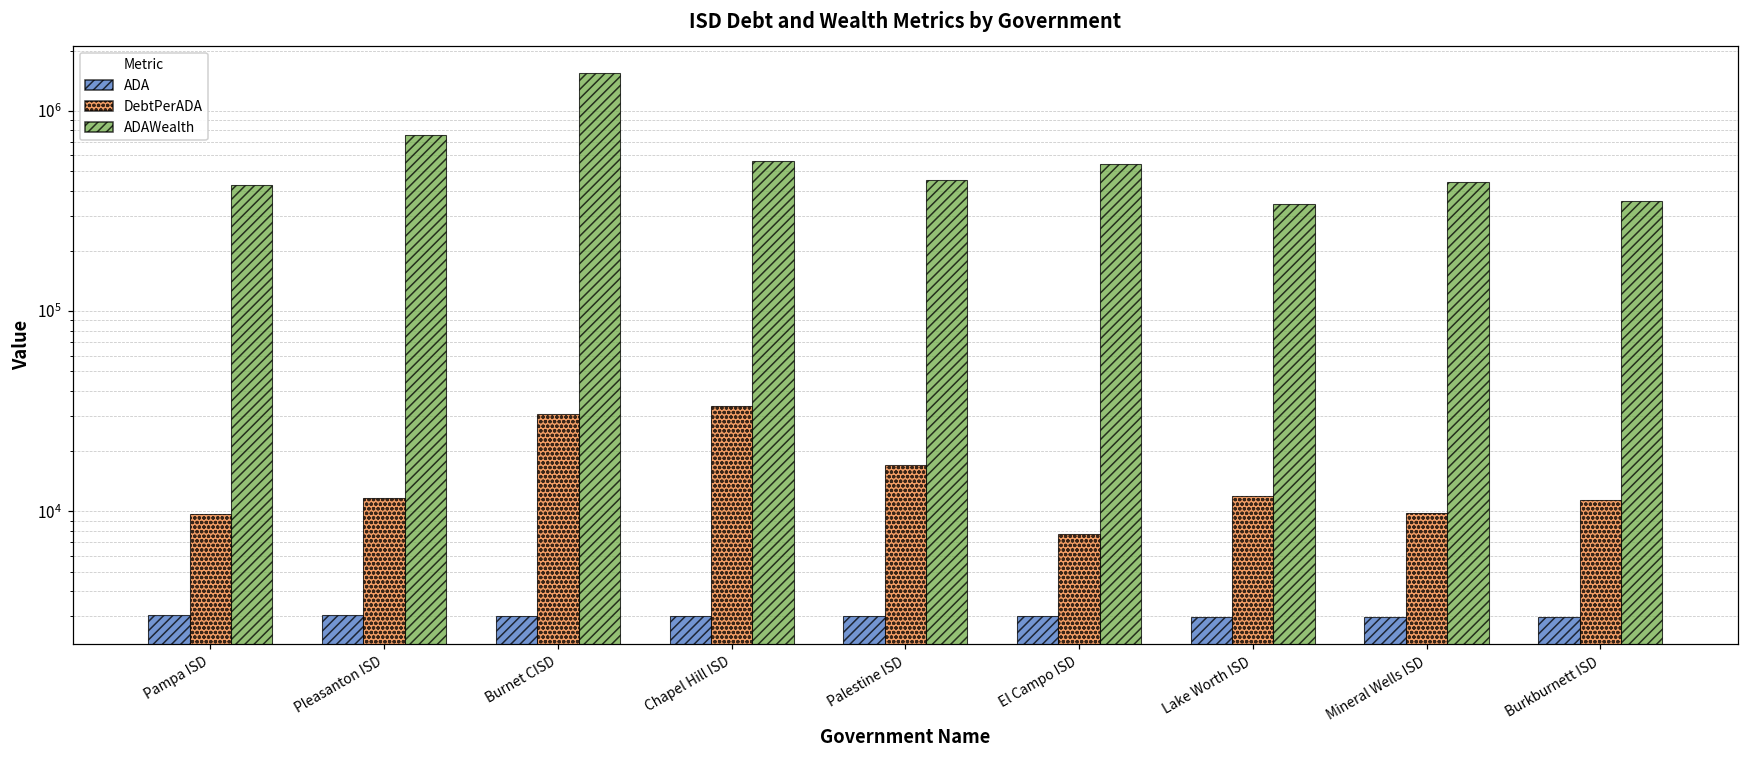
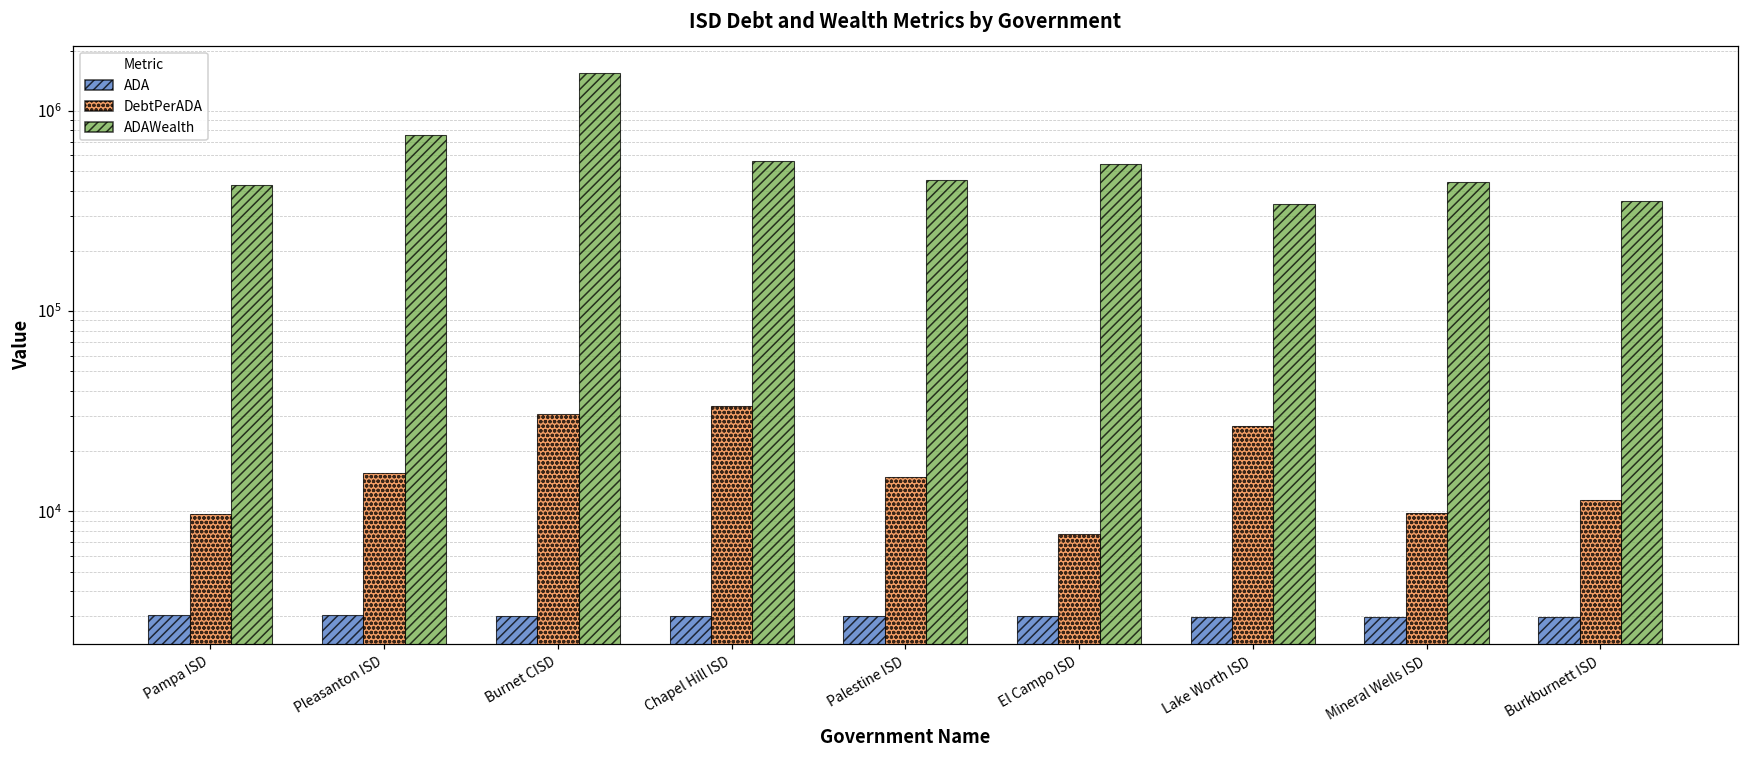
  {
    "ADA": {
      "Pampa ISD": 3000,
      "Pleasanton ISD": 3000,
      "Burnet CISD": 3000,
      "Chapel Hill ISD": 3000,
      "Palestine ISD": 3000,
      "El Campo ISD": 3000,
      "Lake Worth ISD": 3000,
      "Mineral Wells ISD": 3000,
      "Burkburnett ISD": 3000
    },
    "DebtPerADA": {
      "Pampa ISD": 10000,
-     "Pleasanton ISD": 12000,
+     "Pleasanton ISD": 16000,
      "Burnet CISD": 31000,
      "Chapel Hill ISD": 34000,
-     "Palestine ISD": 17000,
+     "Palestine ISD": 15000,
      "El Campo ISD": 7700,
-     "Lake Worth ISD": 12000,
+     "Lake Worth ISD": 27000,
      "Mineral Wells ISD": 10000,
      "Burkburnett ISD": 11000
    },
    "ADAWealth": {
      "Pampa ISD": 430000,
      "Pleasanton ISD": 760000,
      "Burnet CISD": 1500000,
      "Chapel Hill ISD": 560000,
      "Palestine ISD": 450000,
      "El Campo ISD": 540000,
      "Lake Worth ISD": 340000,
      "Mineral Wells ISD": 440000,
      "Burkburnett ISD": 360000
    }
  }
